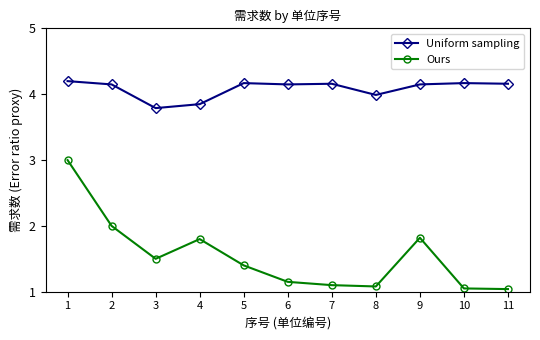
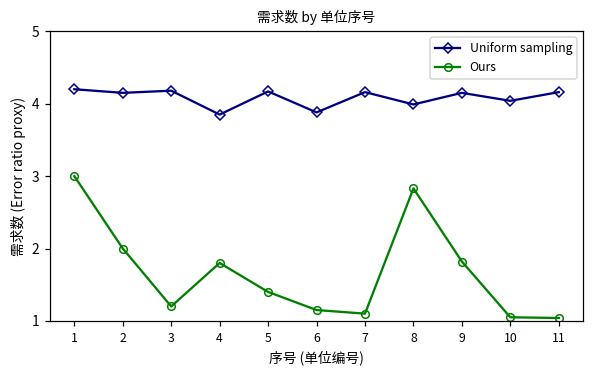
  {
    "Uniform sampling": {
      "1": 4.2,
      "2": 4.2,
-     "3": 3.8,
+     "3": 4.2,
      "4": 3.9,
      "5": 4.2,
-     "6": 4.2,
+     "6": 3.9,
      "7": 4.2,
      "8": 4.0,
      "9": 4.2,
-     "10": 4.2,
+     "10": 4.0,
      "11": 4.2
    },
    "Ours": {
      "1": 3.0,
      "2": 2.0,
-     "3": 1.5,
+     "3": 1.2,
      "4": 1.8,
      "5": 1.4,
      "6": 1.2,
      "7": 1.1,
-     "8": 1.1,
+     "8": 2.8,
      "9": 1.8,
      "10": 1.1,
      "11": 1.0
    }
  }
